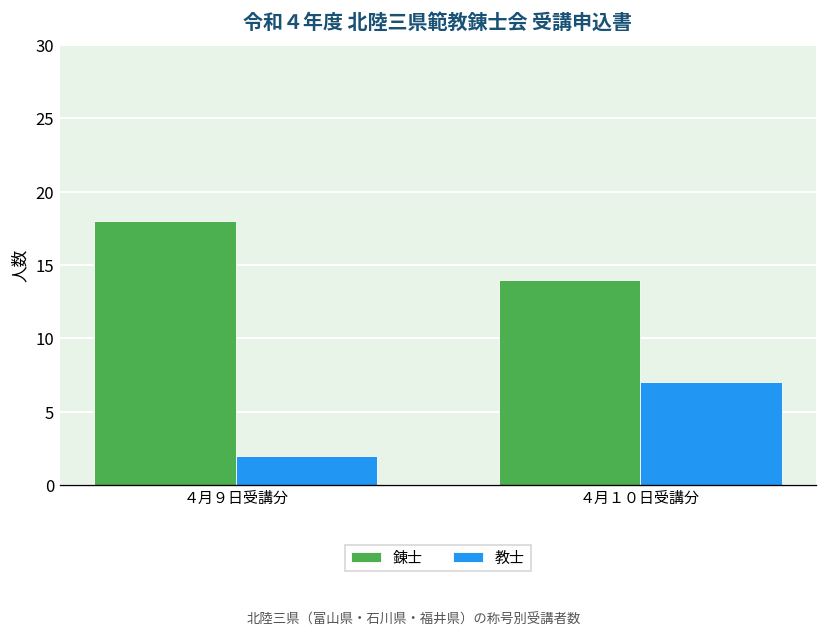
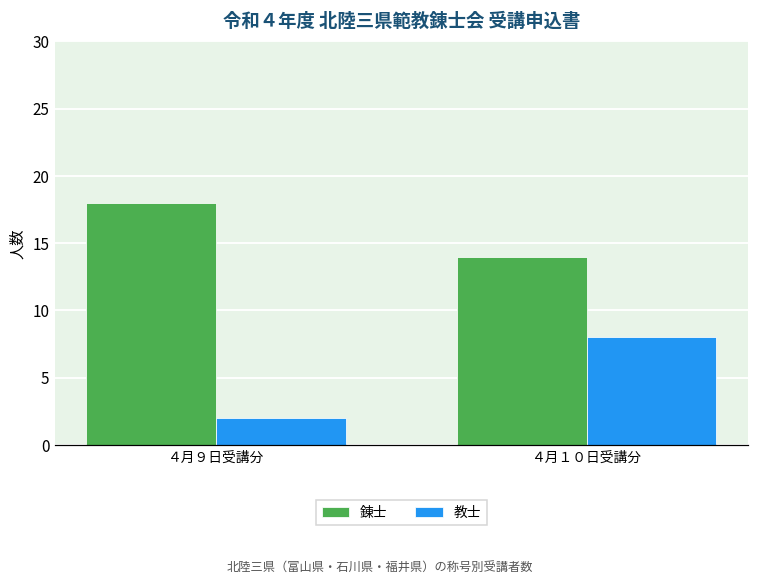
  {
    "錬士": {
      "４月９日受講分": 18,
      "４月１０日受講分": 14
    },
    "教士": {
      "４月９日受講分": 2,
-     "４月１０日受講分": 7
+     "４月１０日受講分": 8
    }
  }
